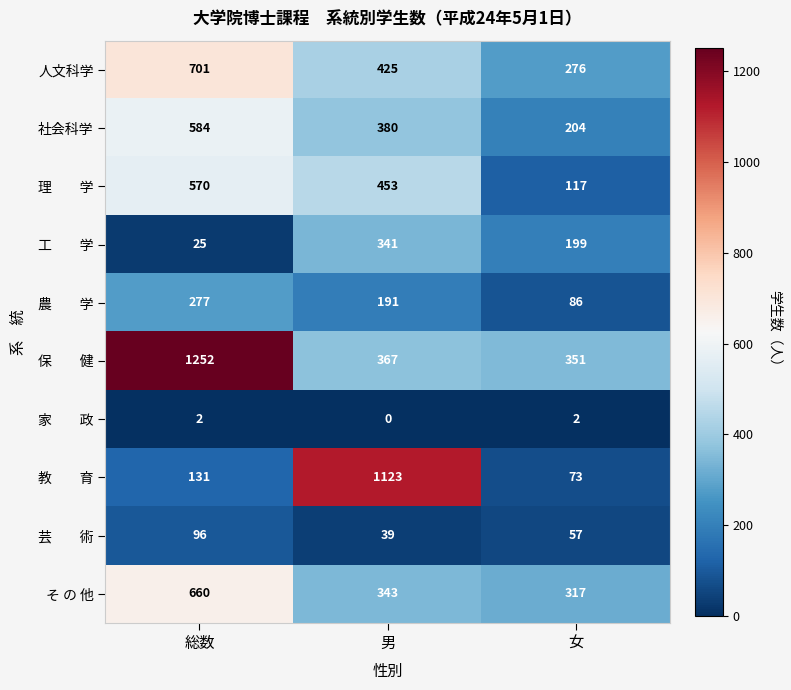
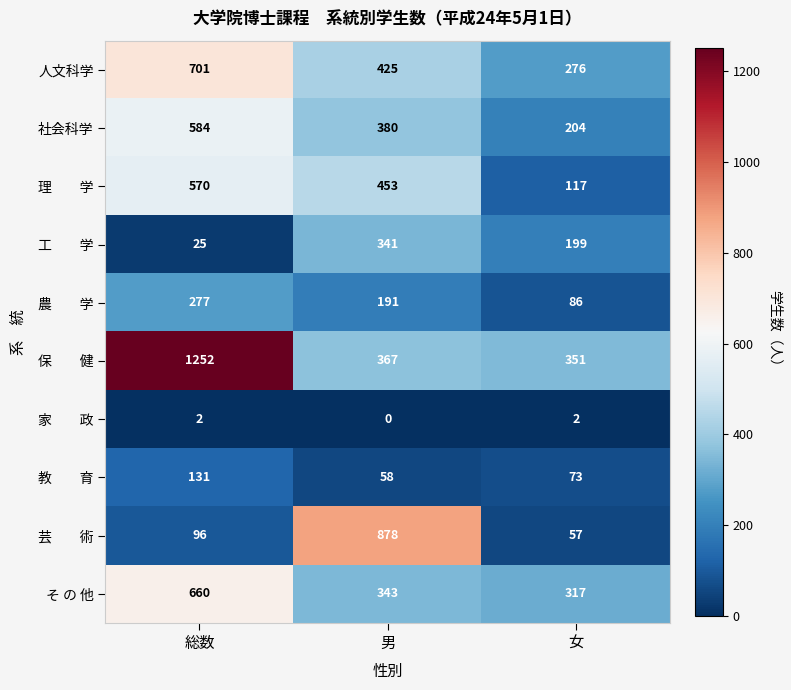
  {
    "人文科学": {
      "総数": 701,
      "男": 425,
      "女": 276
    },
    "社会科学": {
      "総数": 584,
      "男": 380,
      "女": 204
    },
    "理 学": {
      "総数": 570,
      "男": 453,
      "女": 117
    },
    "工 学": {
      "総数": 25,
      "男": 341,
      "女": 199
    },
    "農 学": {
      "総数": 277,
      "男": 191,
      "女": 86
    },
    "保 健": {
      "総数": 1252,
      "男": 367,
      "女": 351
    },
    "家 政": {
      "総数": 2,
      "男": 0,
      "女": 2
    },
    "教 育": {
      "総数": 131,
-     "男": 1123,
+     "男": 58,
      "女": 73
    },
    "芸 術": {
      "総数": 96,
-     "男": 39,
+     "男": 878,
      "女": 57
    },
    "そ の 他": {
      "総数": 660,
      "男": 343,
      "女": 317
    }
  }
